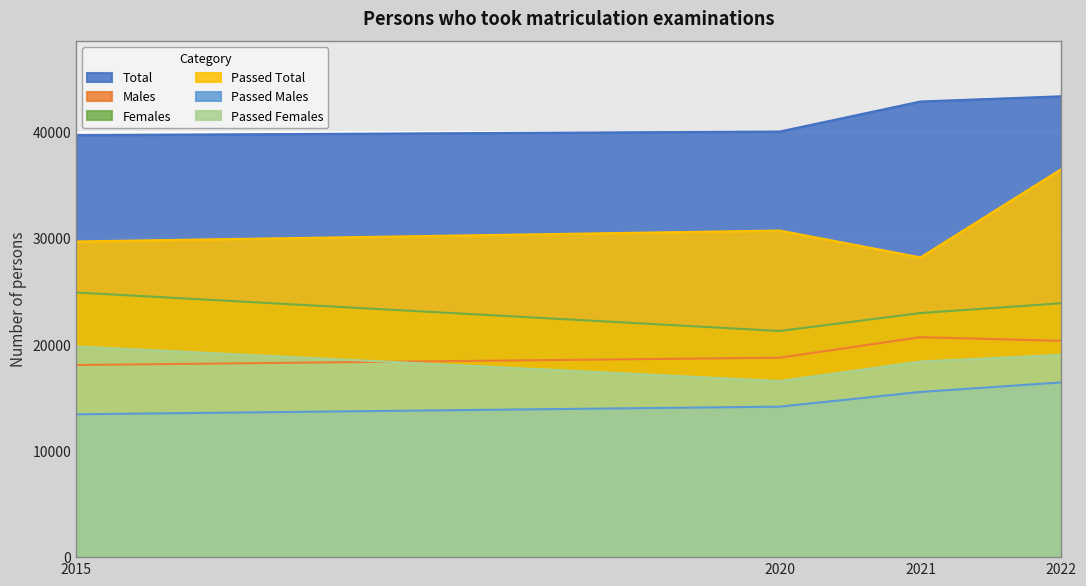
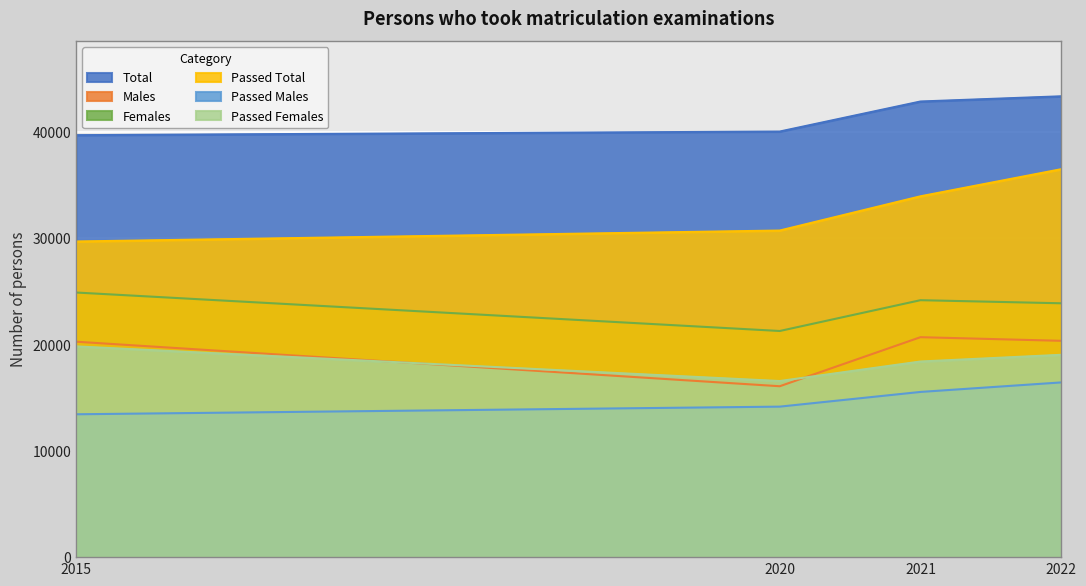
  {
    "Males": {
-     "2015": 18100,
-     "2020": 18800,
+     "2015": 20300,
+     "2020": 16100,
      "2021": 20700,
      "2022": 20400
    },
    "Females": {
      "2015": 24900,
      "2020": 21300,
-     "2021": 23000,
+     "2021": 24200,
      "2022": 23900
    },
    "Passed Total": {
      "2015": 29700,
      "2020": 30700,
-     "2021": 28200,
+     "2021": 33900,
      "2022": 36500
    },
    "Passed Females": {
      "2015": 19800,
      "2020": 16600,
      "2021": 18400,
      "2022": 19000
    }
  }
